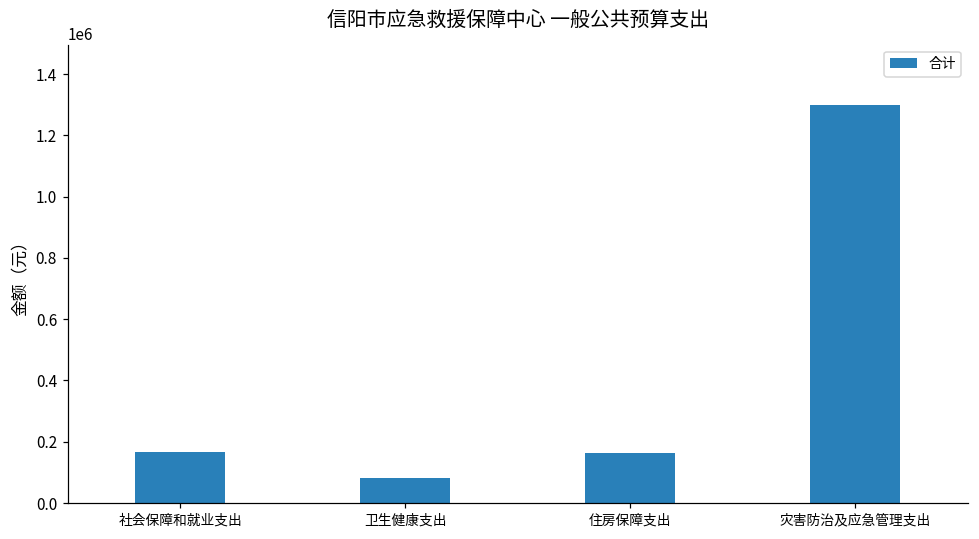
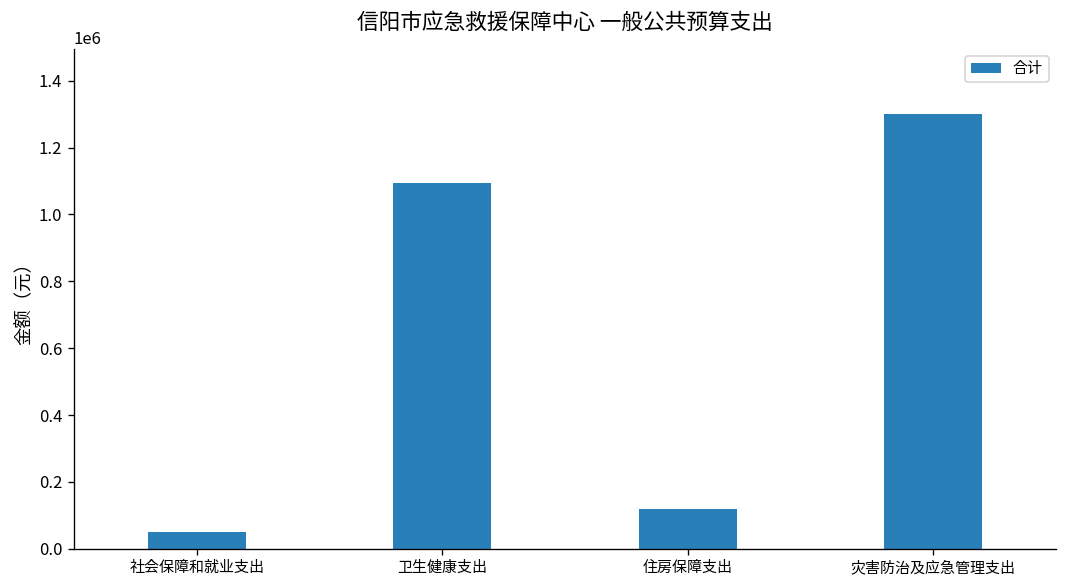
  {
-   "社会保障和就业支出": 170000,
-   "卫生健康支出": 80000,
-   "住房保障支出": 160000,
+   "社会保障和就业支出": 50000,
+   "卫生健康支出": 1090000,
+   "住房保障支出": 120000,
    "灾害防治及应急管理支出": 1300000
  }
